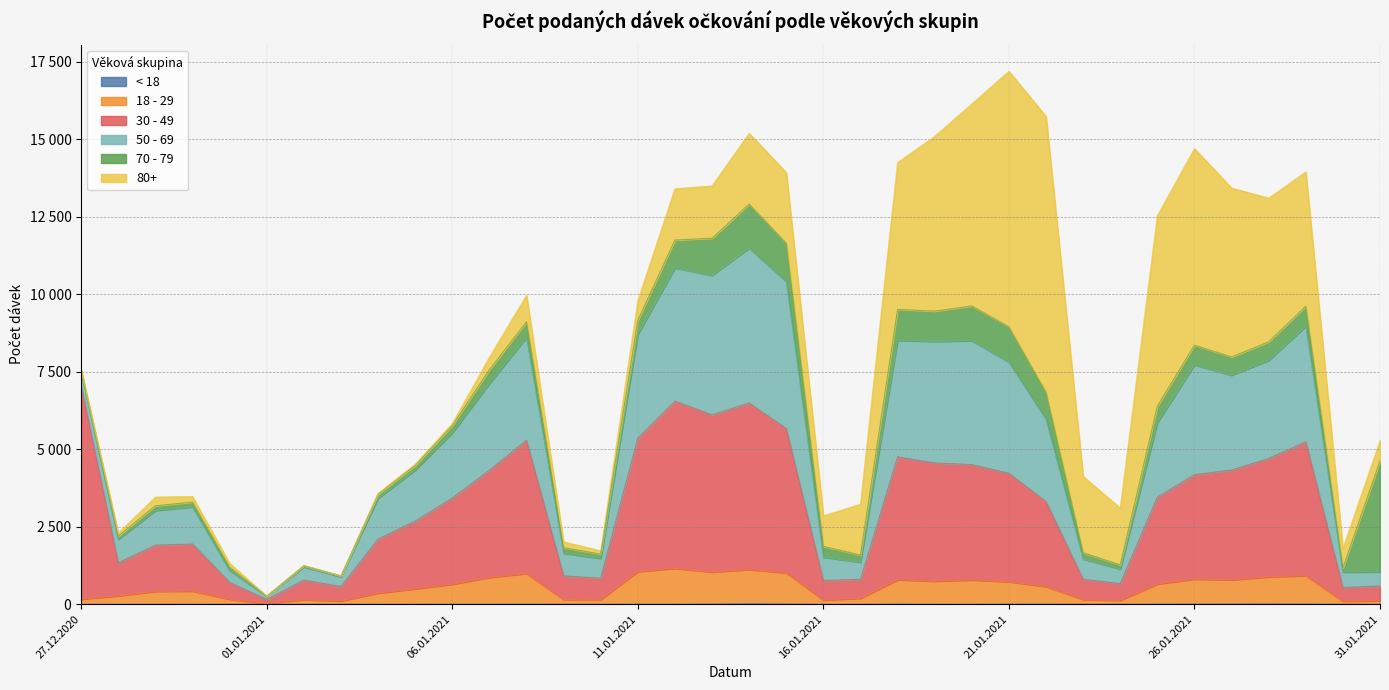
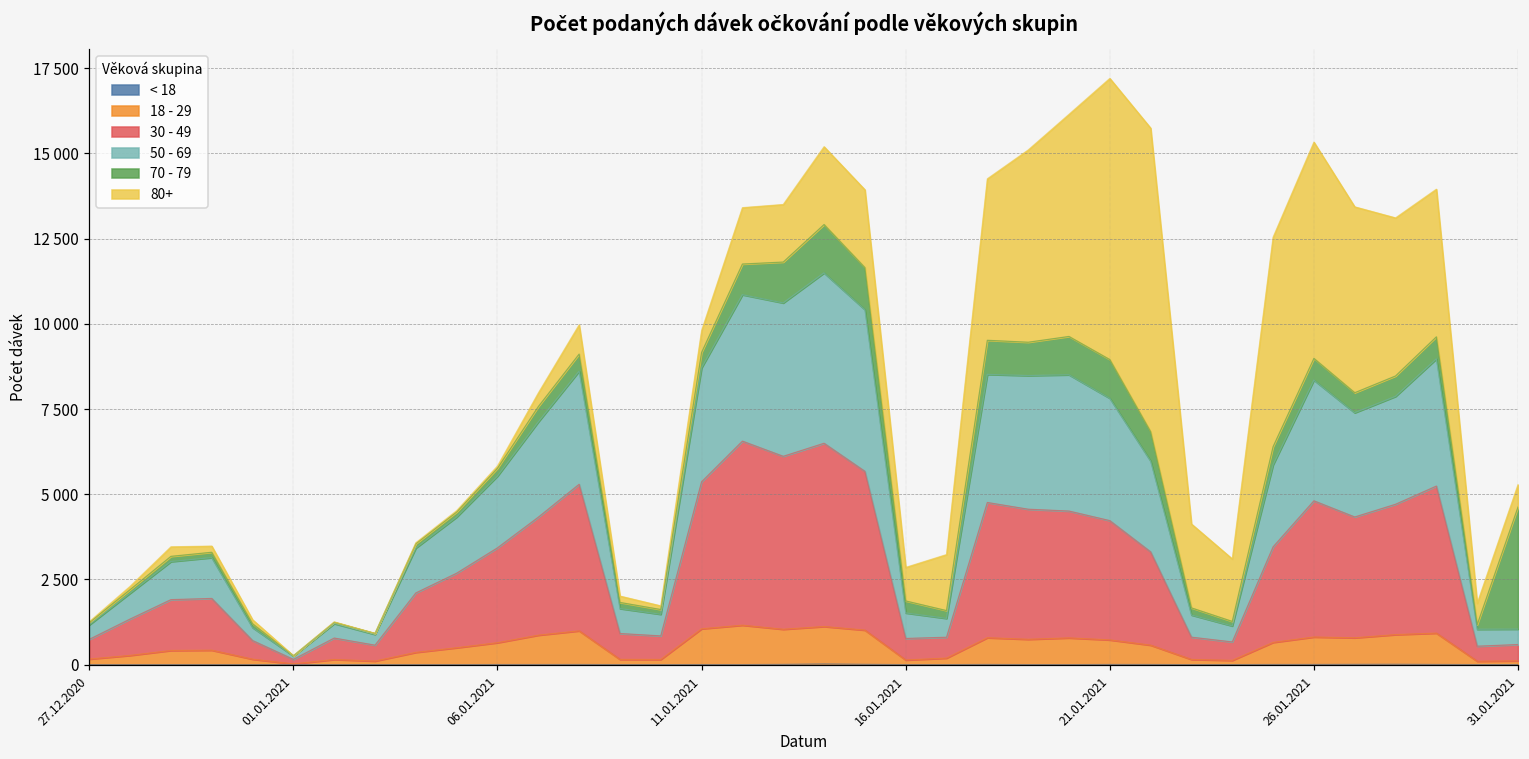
  {
    "< 18": {
      "27.12.2020": 0,
      "06.01.2021": 0,
      "11.01.2021": 0,
      "16.01.2021": 0,
      "21.01.2021": 0,
      "26.01.2021": 0,
      "31.01.2021": 0
    },
    "18 - 29": {
      "27.12.2020": 200,
      "06.01.2021": 600,
      "11.01.2021": 1100,
      "16.01.2021": 100,
      "21.01.2021": 700,
      "26.01.2021": 800,
      "31.01.2021": 100
    },
    "30 - 49": {
-     "27.12.2020": 6900,
+     "27.12.2020": 600,
      "01.01.2021": 100,
      "06.01.2021": 2800,
      "11.01.2021": 4300,
      "16.01.2021": 600,
      "21.01.2021": 3500,
-     "26.01.2021": 3400,
+     "26.01.2021": 4000,
      "31.01.2021": 500
    },
    "50 - 69": {
      "06.01.2021": 2100,
      "11.01.2021": 3300,
      "16.01.2021": 700,
      "21.01.2021": 3600,
      "26.01.2021": 3500,
      "31.01.2021": 500
    },
    "70 - 79": {
      "11.01.2021": 500,
      "16.01.2021": 400,
      "21.01.2021": 1100,
      "26.01.2021": 600,
      "31.01.2021": 3600
    },
    "80+": {
      "11.01.2021": 600,
      "16.01.2021": 1000,
      "21.01.2021": 8200,
      "26.01.2021": 6300,
      "31.01.2021": 700
    }
  }
